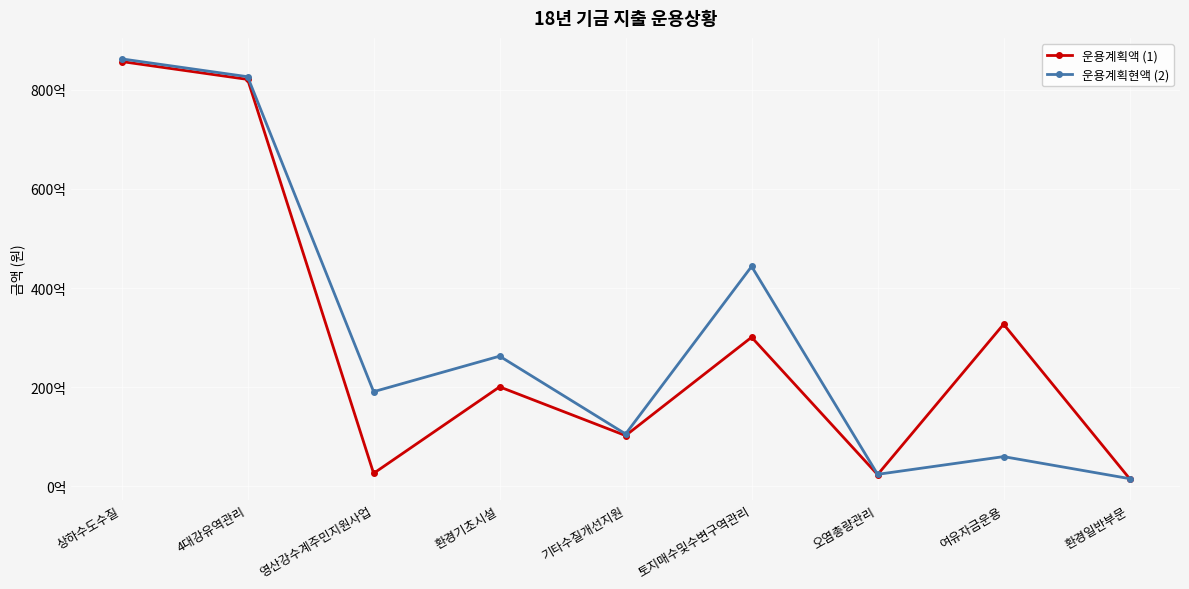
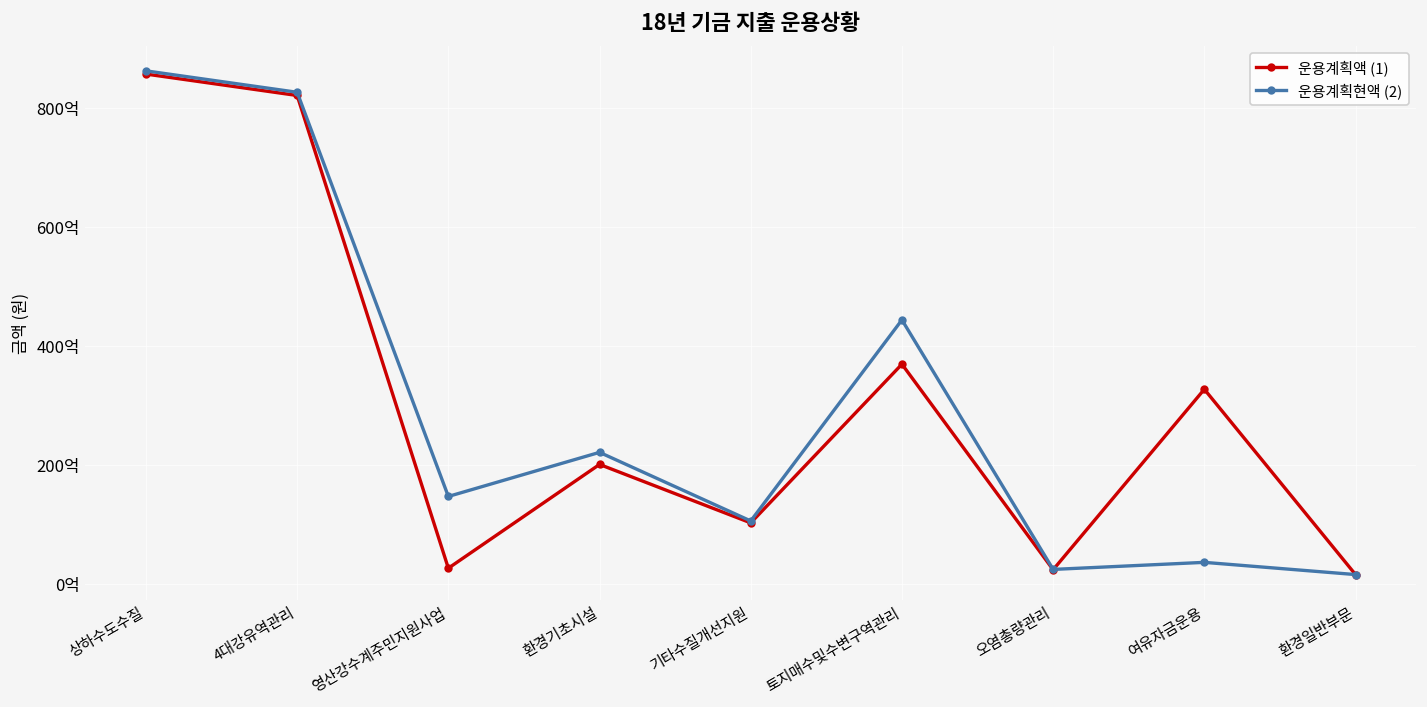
  {
    "운용계획액 (1)": {
      "상하수도수질": "860억",
      "4대강유역관리": "820억",
      "영산강수계주민지원사업": "30억",
      "환경기초시설": "200억",
-     "토지매수및수변구역관리": "300억",
+     "토지매수및수변구역관리": "370억",
      "여유자금운용": "330억"
    },
    "운용계획현액 (2)": {
      "상하수도수질": "860억",
      "4대강유역관리": "830억",
-     "영산강수계주민지원사업": "190억",
-     "환경기초시설": "260억",
+     "영산강수계주민지원사업": "150억",
+     "환경기초시설": "220억",
      "토지매수및수변구역관리": "440억",
-     "여유자금운용": "60억"
+     "여유자금운용": "40억"
    }
  }
